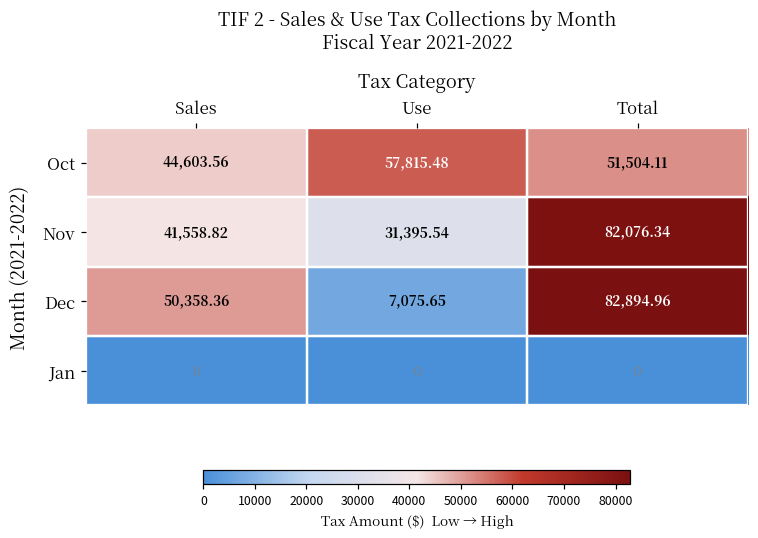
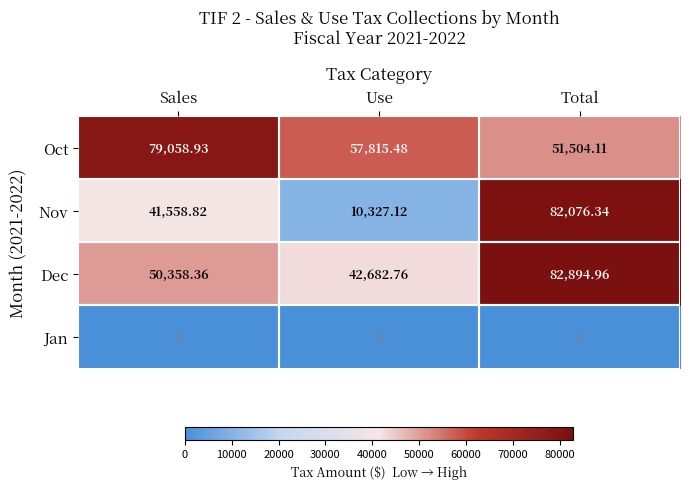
  {
    "Oct": {
-     "Sales": "44,603.56",
+     "Sales": "79,058.93",
      "Use": "57,815.48",
      "Total": "51,504.11"
    },
    "Nov": {
      "Sales": "41,558.82",
-     "Use": "31,395.54",
+     "Use": "10,327.12",
      "Total": "82,076.34"
    },
    "Dec": {
      "Sales": "50,358.36",
-     "Use": "7,075.65",
+     "Use": "42,682.76",
      "Total": "82,894.96"
    },
    "Jan": {
      "Sales": "0",
      "Use": "0",
      "Total": "0"
    }
  }
